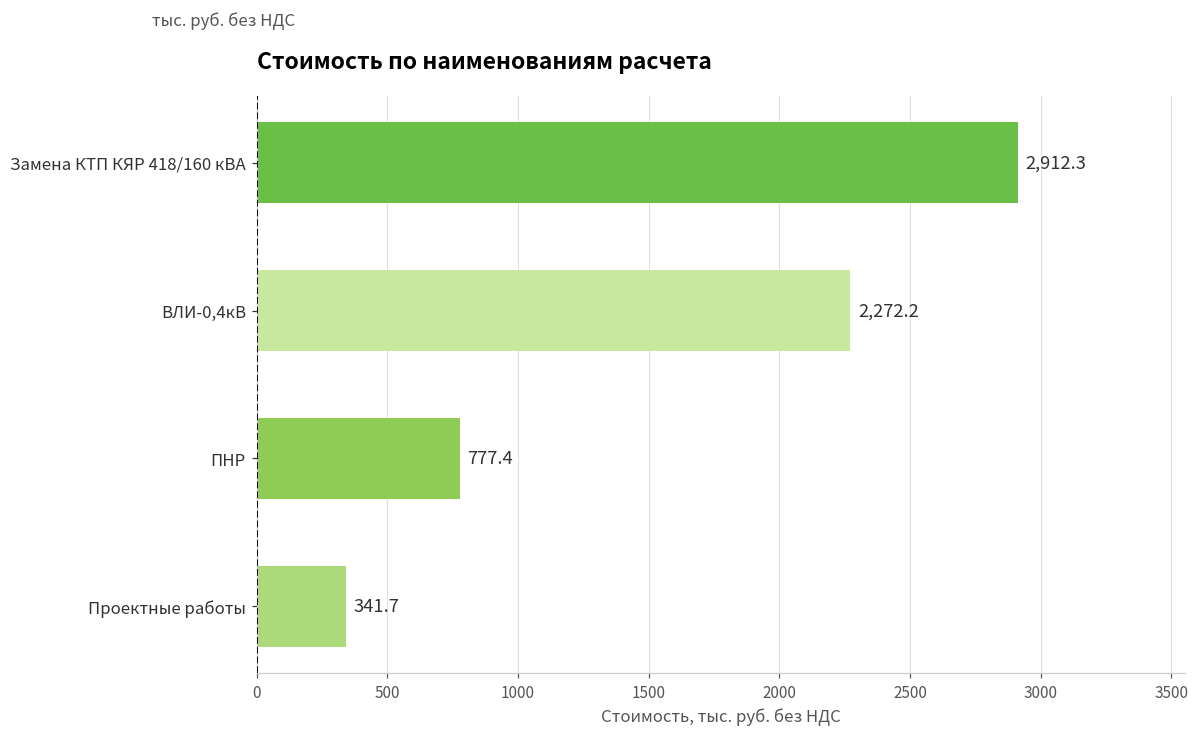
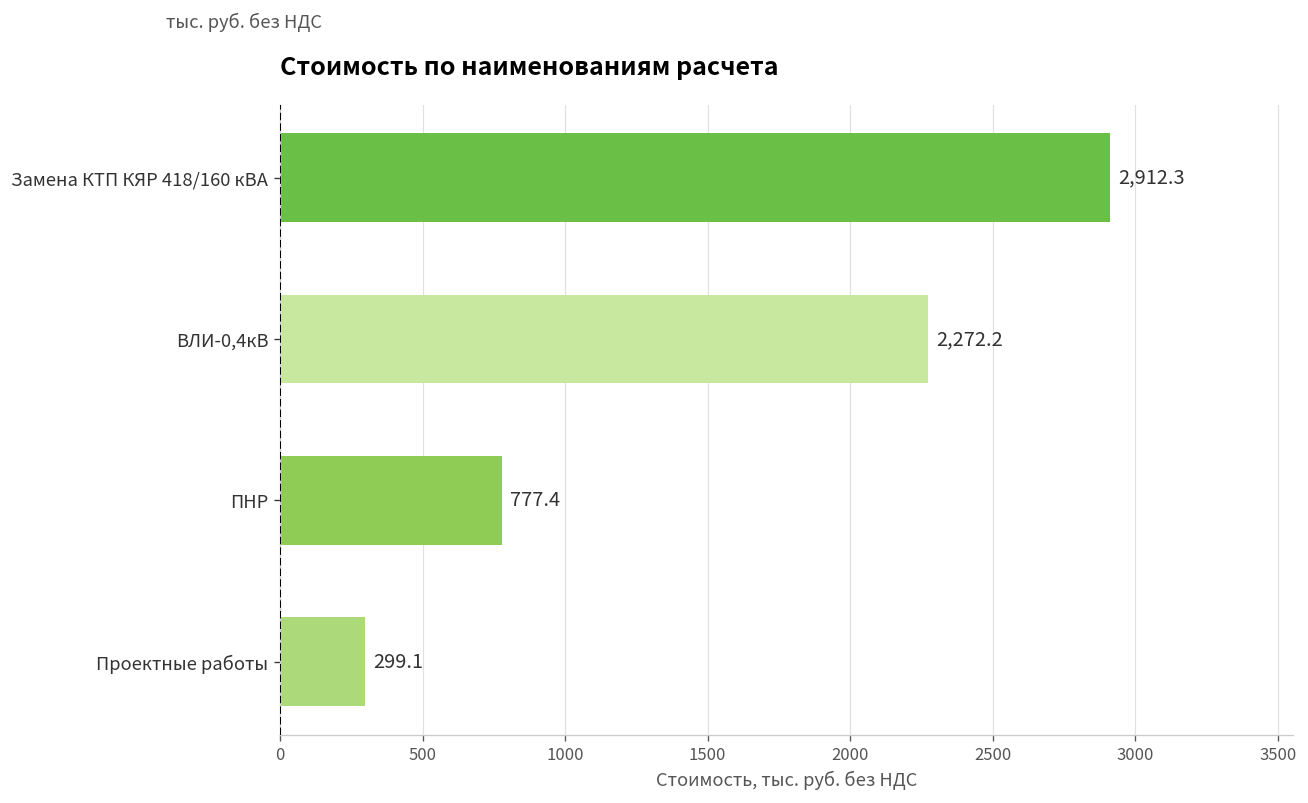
  {
    "Замена КТП КЯР 418/160 кВА": "2,912.3",
    "ВЛИ-0,4кВ": "2,272.2",
    "ПНР": "777.4",
-   "Проектные работы": "341.7"
+   "Проектные работы": "299.1"
  }
